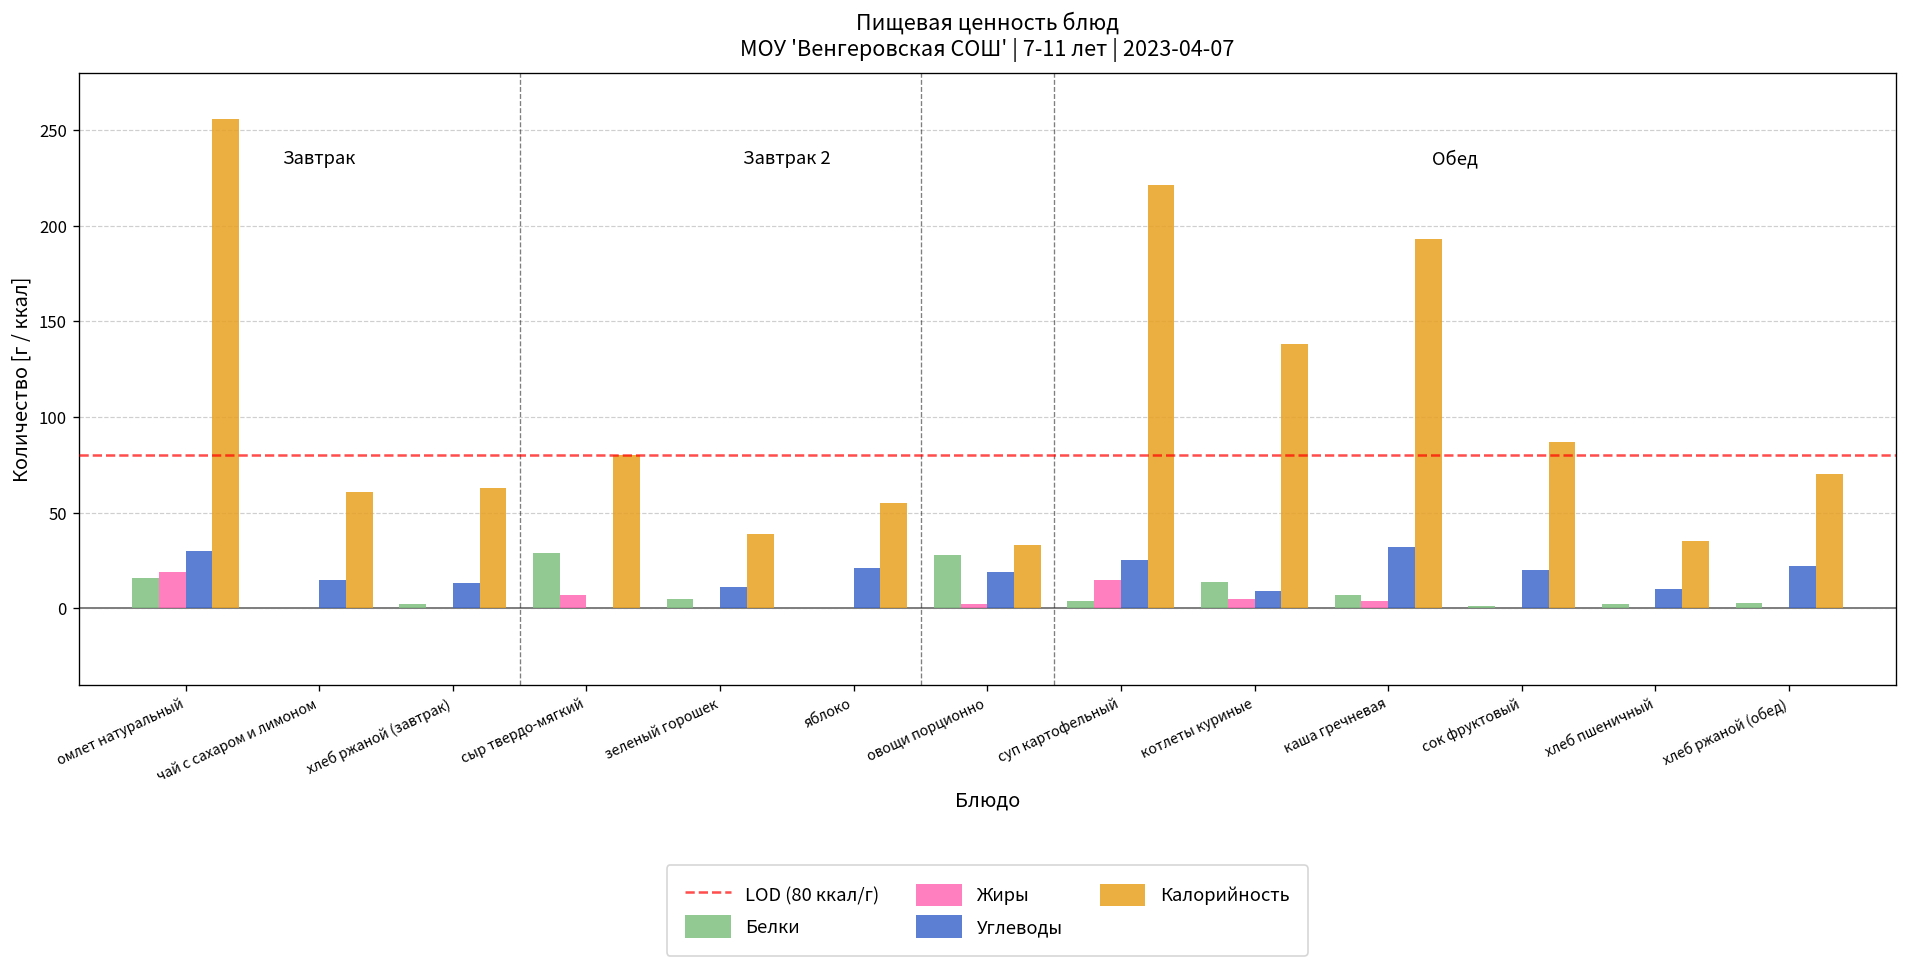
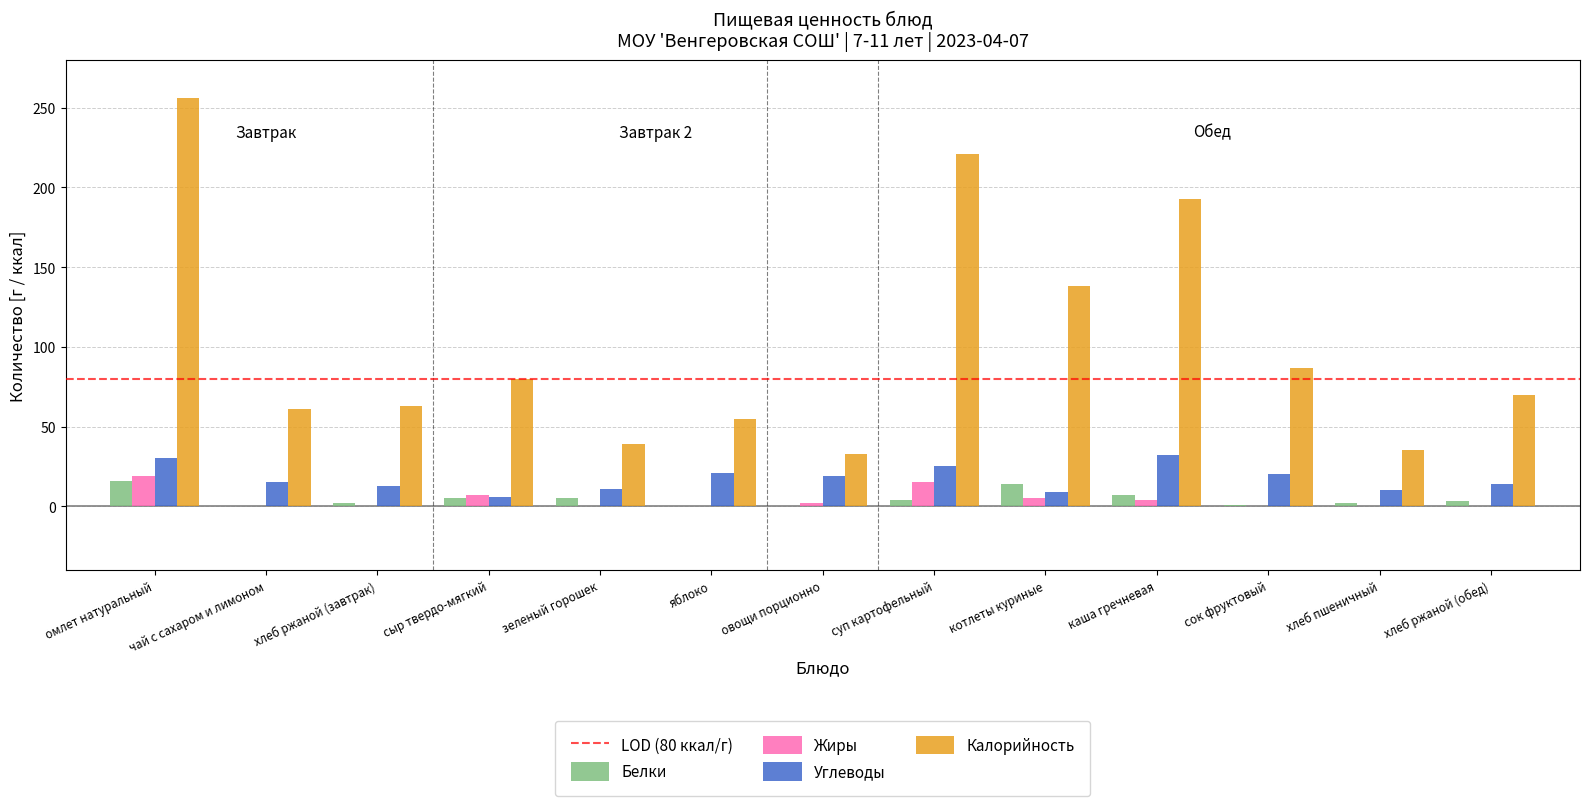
  {
    "Белки": {
      "омлет натуральный": 16,
      "чай с сахаром и лимоном": 0,
      "хлеб ржаной (завтрак)": 2,
-     "сыр твердо-мягкий": 29,
+     "сыр твердо-мягкий": 5,
      "зеленый горошек": 5,
      "яблоко": 0,
-     "овощи порционно": 28,
+     "овощи порционно": 0,
      "суп картофельный": 4,
      "котлеты куриные": 14,
      "каша гречневая": 7,
      "хлеб пшеничный": 2,
      "хлеб ржаной (обед)": 3
    },
    "Жиры": {
      "омлет натуральный": 19,
      "чай с сахаром и лимоном": 0,
      "хлеб ржаной (завтрак)": 0,
      "сыр твердо-мягкий": 7,
      "зеленый горошек": 0,
      "яблоко": 0,
      "овощи порционно": 2,
      "суп картофельный": 15,
      "котлеты куриные": 5,
      "каша гречневая": 4,
      "сок фруктовый": 0,
      "хлеб пшеничный": 0,
      "хлеб ржаной (обед)": 0
    },
    "Углеводы": {
      "омлет натуральный": 30,
      "чай с сахаром и лимоном": 15,
      "хлеб ржаной (завтрак)": 13,
-     "сыр твердо-мягкий": 0,
+     "сыр твердо-мягкий": 6,
      "зеленый горошек": 11,
      "яблоко": 21,
      "овощи порционно": 19,
      "суп картофельный": 25,
      "котлеты куриные": 9,
      "каша гречневая": 32,
      "сок фруктовый": 20,
      "хлеб пшеничный": 10,
-     "хлеб ржаной (обед)": 22
+     "хлеб ржаной (обед)": 14
    },
    "Калорийность": {
      "омлет натуральный": 256,
      "чай с сахаром и лимоном": 61,
      "хлеб ржаной (завтрак)": 63,
      "сыр твердо-мягкий": 80,
      "зеленый горошек": 39,
      "яблоко": 55,
      "овощи порционно": 33,
      "суп картофельный": 221,
      "котлеты куриные": 138,
      "каша гречневая": 193,
      "сок фруктовый": 87,
      "хлеб пшеничный": 35,
      "хлеб ржаной (обед)": 70
    }
  }
